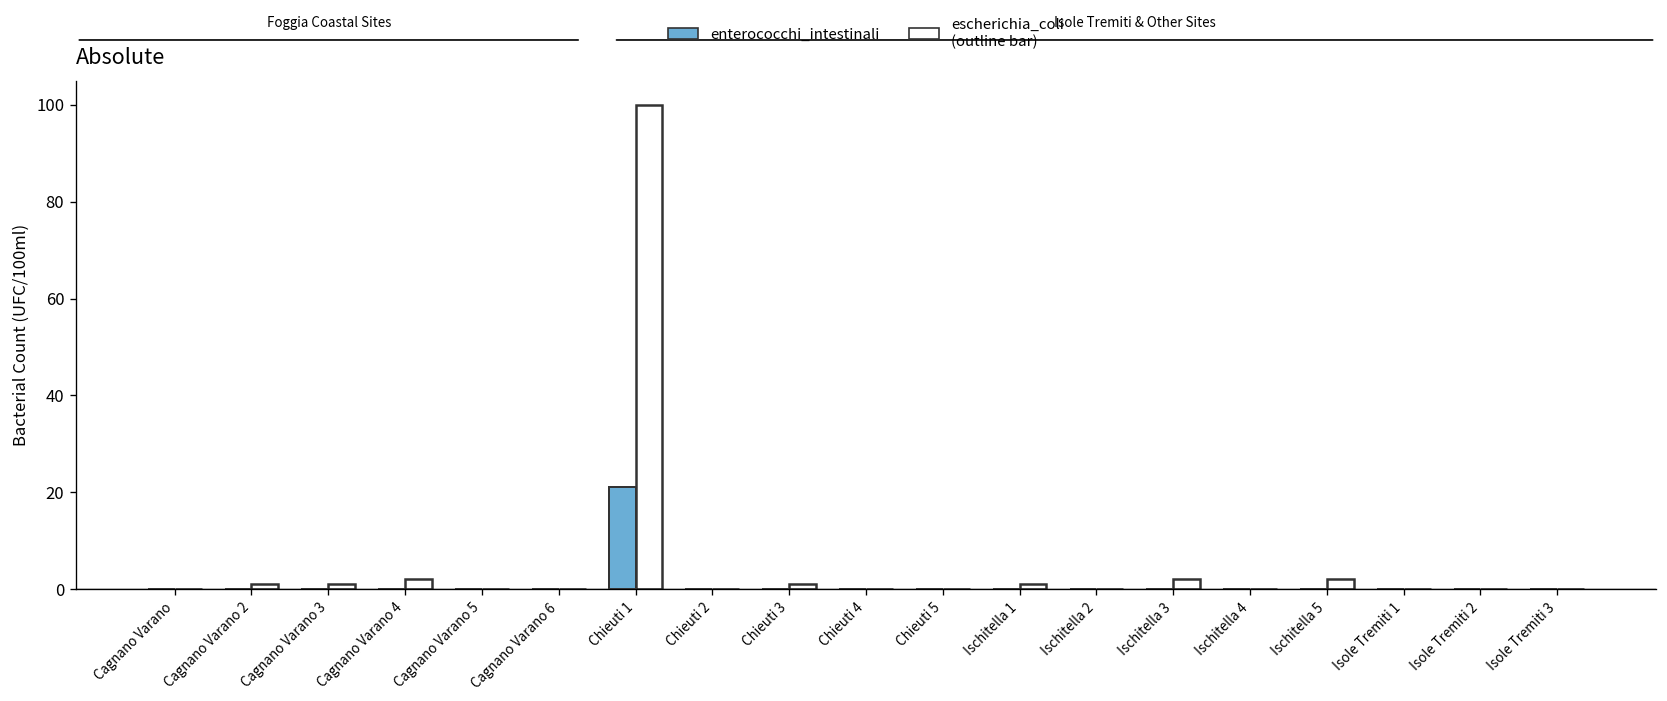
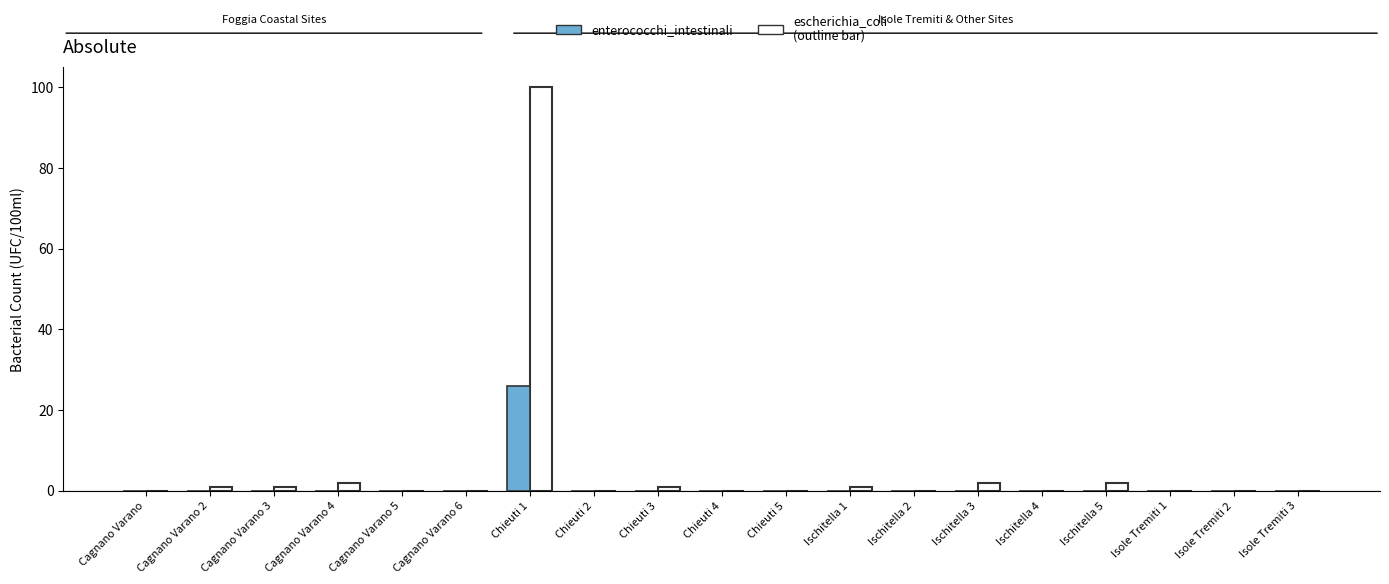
  {
    "enterococchi_intestinali": {
      "Cagnano Varano": 0,
      "Cagnano Varano 2": 0,
      "Cagnano Varano 3": 0,
      "Cagnano Varano 4": 0,
      "Cagnano Varano 5": 0,
      "Cagnano Varano 6": 0,
-     "Chieuti 1": 21,
+     "Chieuti 1": 26,
      "Chieuti 2": 0,
      "Chieuti 3": 0,
      "Chieuti 4": 0,
      "Chieuti 5": 0,
      "Ischitella 1": 0,
      "Ischitella 2": 0,
      "Ischitella 3": 0,
      "Ischitella 4": 0,
      "Ischitella 5": 0,
      "Isole Tremiti 1": 0,
      "Isole Tremiti 2": 0,
      "Isole Tremiti 3": 0
    }
  }
